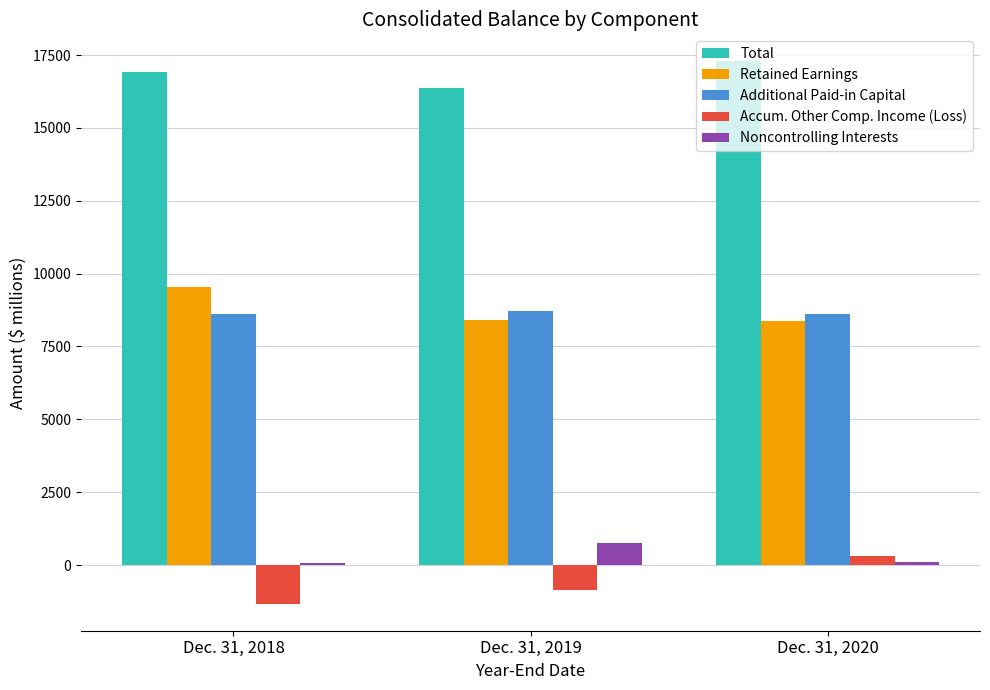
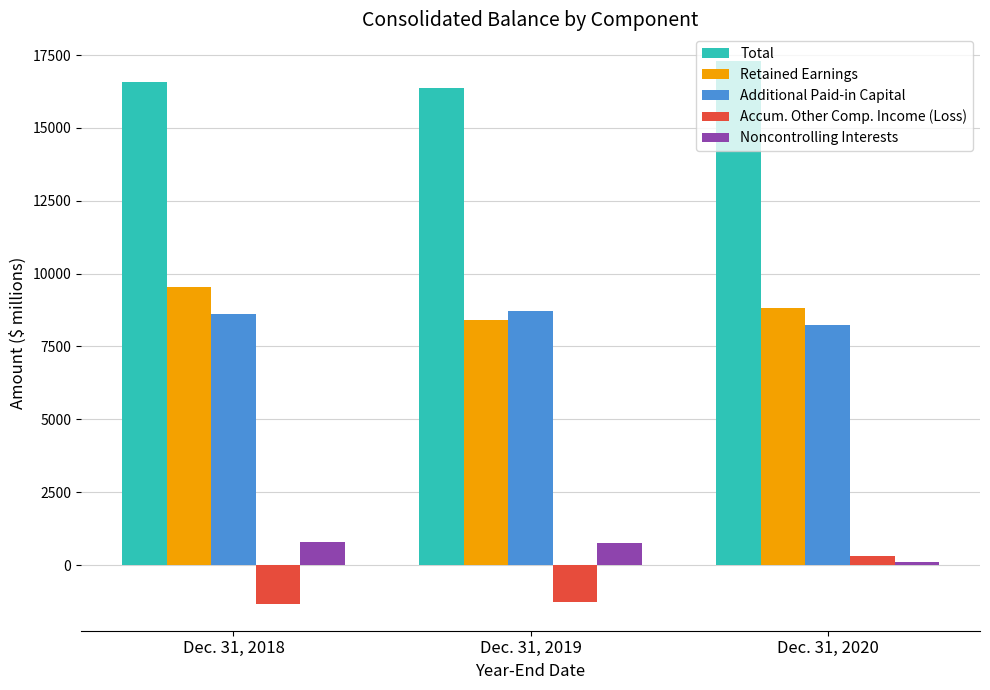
  {
    "Total": {
-     "Dec. 31, 2018": 16900,
+     "Dec. 31, 2018": 16600,
      "Dec. 31, 2019": 16400
    },
    "Retained Earnings": {
      "Dec. 31, 2018": 9500,
      "Dec. 31, 2019": 8400,
-     "Dec. 31, 2020": 8400
+     "Dec. 31, 2020": 8800
    },
    "Additional Paid-in Capital": {
      "Dec. 31, 2018": 8600,
      "Dec. 31, 2019": 8700,
-     "Dec. 31, 2020": 8600
+     "Dec. 31, 2020": 8200
    },
    "Accum. Other Comp. Income (Loss)": {
      "Dec. 31, 2018": -1300,
-     "Dec. 31, 2019": -900,
+     "Dec. 31, 2019": -1300,
      "Dec. 31, 2020": 300
    },
    "Noncontrolling Interests": {
-     "Dec. 31, 2018": 100,
+     "Dec. 31, 2018": 800,
      "Dec. 31, 2019": 700,
      "Dec. 31, 2020": 100
    }
  }
